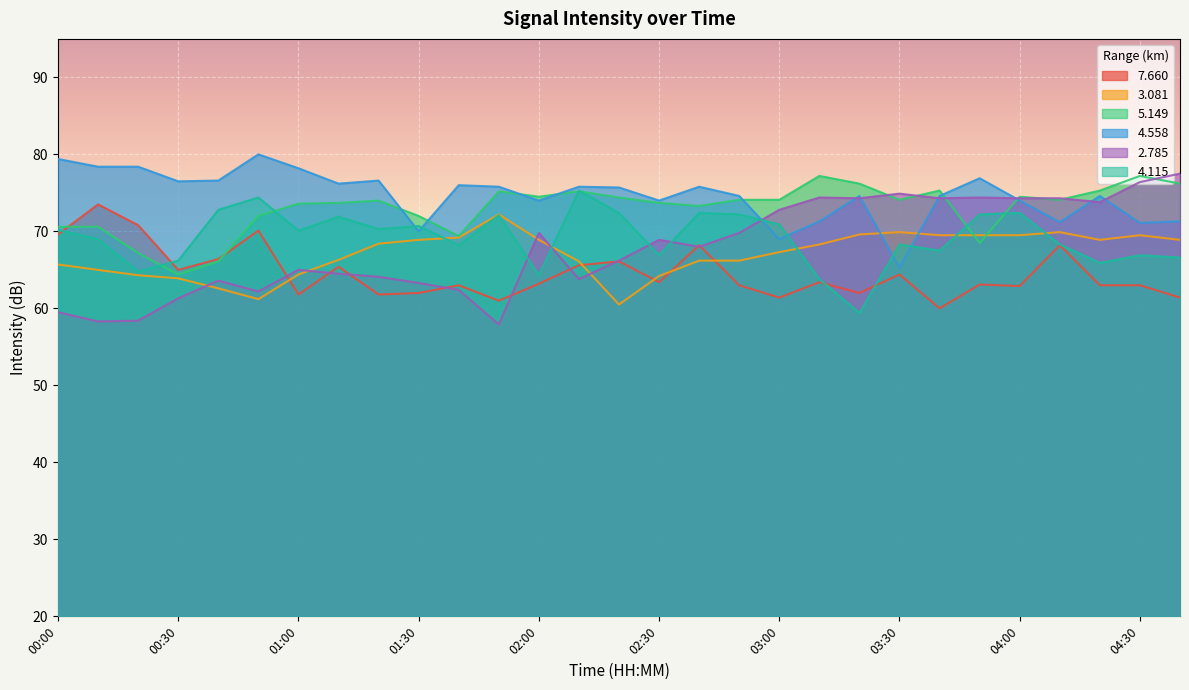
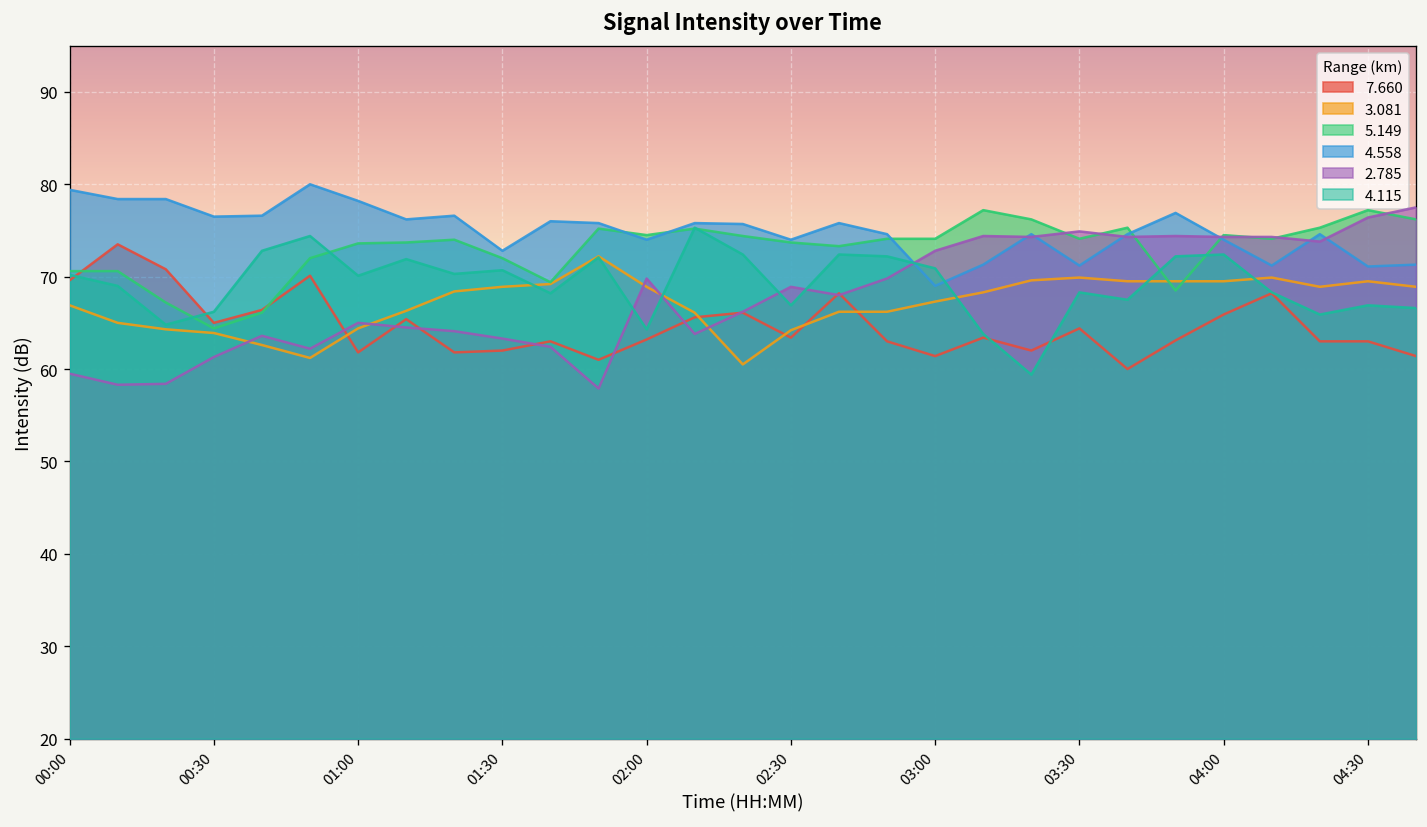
  {
    "7.660": {
      "00:00": 70,
      "00:30": 65,
      "01:00": 62,
      "01:30": 62,
      "02:00": 63,
      "02:30": 63,
      "03:00": 61,
      "03:30": 64,
-     "04:00": 63,
+     "04:00": 66,
      "04:30": 63
    },
    "3.081": {
-     "00:00": 66,
+     "00:00": 67,
      "00:30": 64,
      "01:00": 64,
      "01:30": 69,
      "02:00": 69,
      "02:30": 64,
      "03:00": 67,
      "03:30": 70,
      "04:00": 70,
      "04:30": 70
    },
    "4.558": {
      "00:00": 79,
      "00:30": 77,
      "01:00": 78,
-     "01:30": 70,
+     "01:30": 73,
      "02:00": 74,
      "03:00": 69,
-     "03:30": 65,
+     "03:30": 71,
      "04:30": 71
    },
    "2.785": {
      "00:00": 60,
      "00:30": 61,
      "01:00": 65,
      "01:30": 63,
      "02:00": 70,
      "02:30": 69,
      "03:00": 73,
      "03:30": 75
    }
  }
